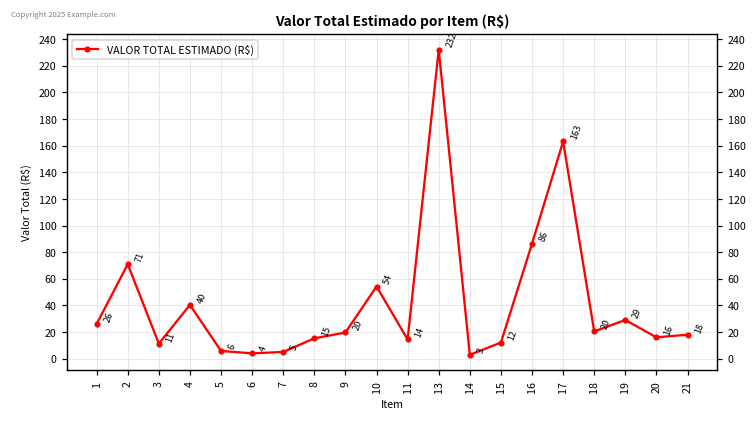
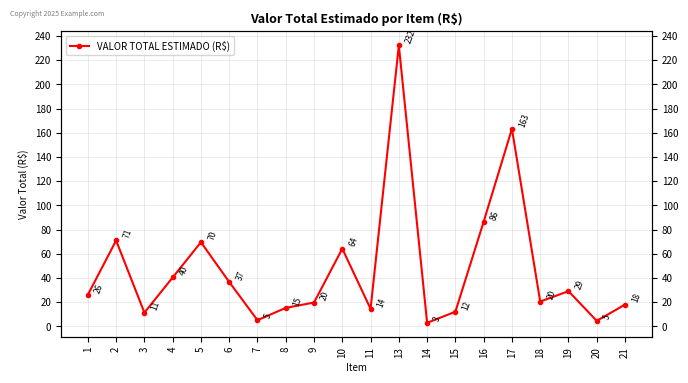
  {
    "1": 26,
    "2": 71,
    "3": 11,
    "4": 40,
-   "5": 6,
-   "6": 4,
+   "5": 70,
+   "6": 37,
    "7": 5,
    "8": 15,
    "9": 20,
-   "10": 54,
+   "10": 64,
    "11": 14,
    "13": 232,
    "14": 3,
    "15": 12,
    "16": 86,
    "17": 163,
    "18": 20,
    "19": 29,
-   "20": 16,
+   "20": 5,
    "21": 18
  }
